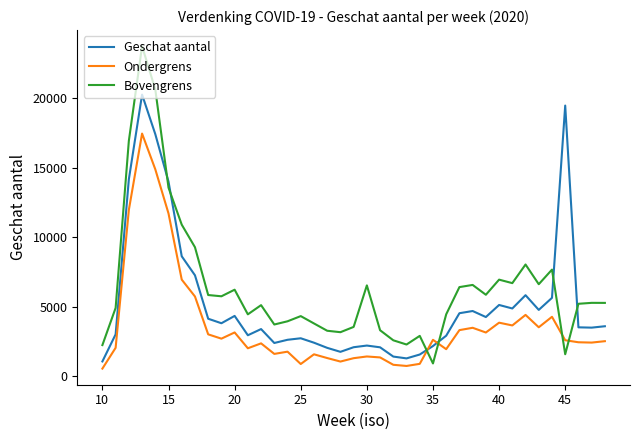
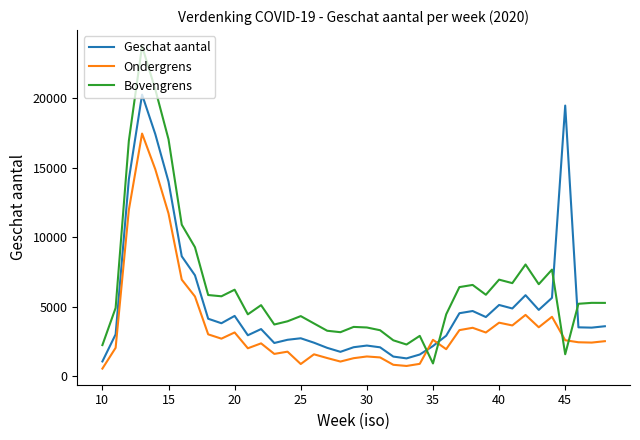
  {
    "Geschat aantal": {
      "10": 1100,
      "15": 14000,
      "20": 4300,
      "25": 2700,
      "30": 2200,
      "35": 2200,
      "40": 5100,
      "45": 19500
    },
    "Ondergrens": {
      "10": 500,
      "15": 11700,
      "20": 3100,
      "25": 900,
      "30": 1400,
      "35": 2600,
      "40": 3800,
      "45": 2600
    },
    "Bovengrens": {
      "10": 2200,
-     "15": 13600,
+     "15": 17000,
      "20": 6200,
      "25": 4300,
-     "30": 6500,
+     "30": 3500,
      "35": 900,
      "40": 6900,
      "45": 1600
    }
  }
